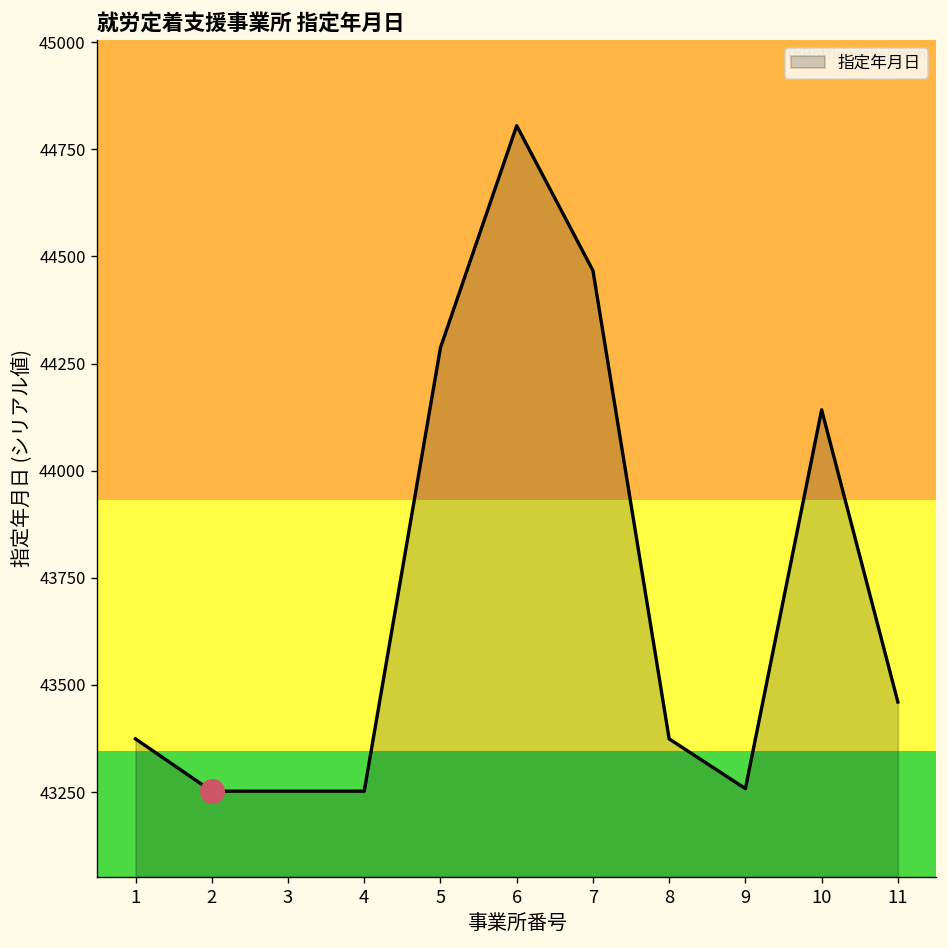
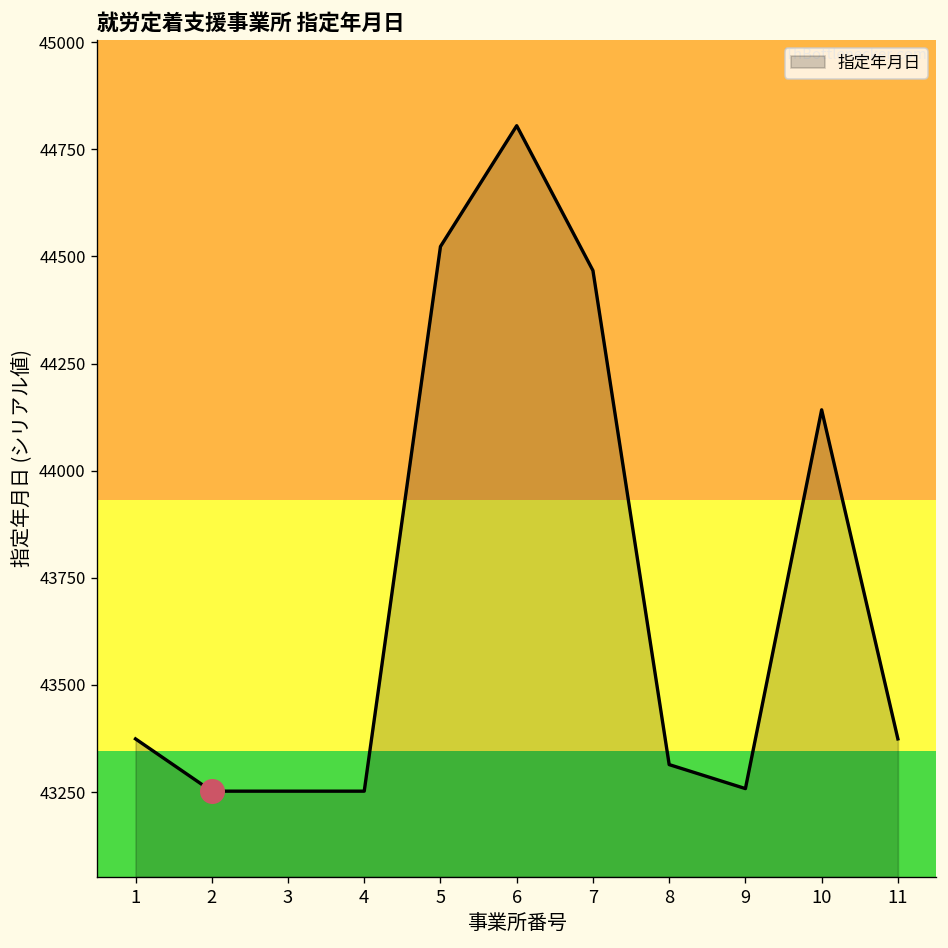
  {
    "指定年月日": {
      "1": 43370,
      "3": 43250,
      "4": 43250,
-     "5": 44290,
+     "5": 44520,
      "6": 44810,
      "7": 44470,
-     "8": 43370,
+     "8": 43310,
      "9": 43260,
      "10": 44140,
-     "11": 43460
+     "11": 43370
    }
  }
